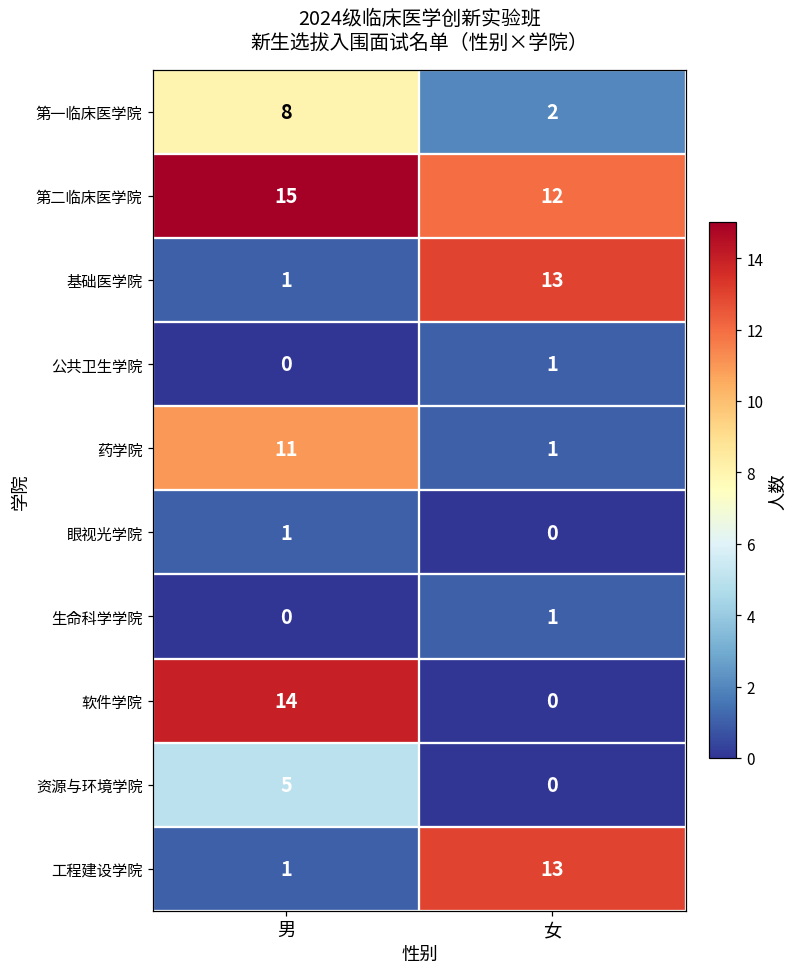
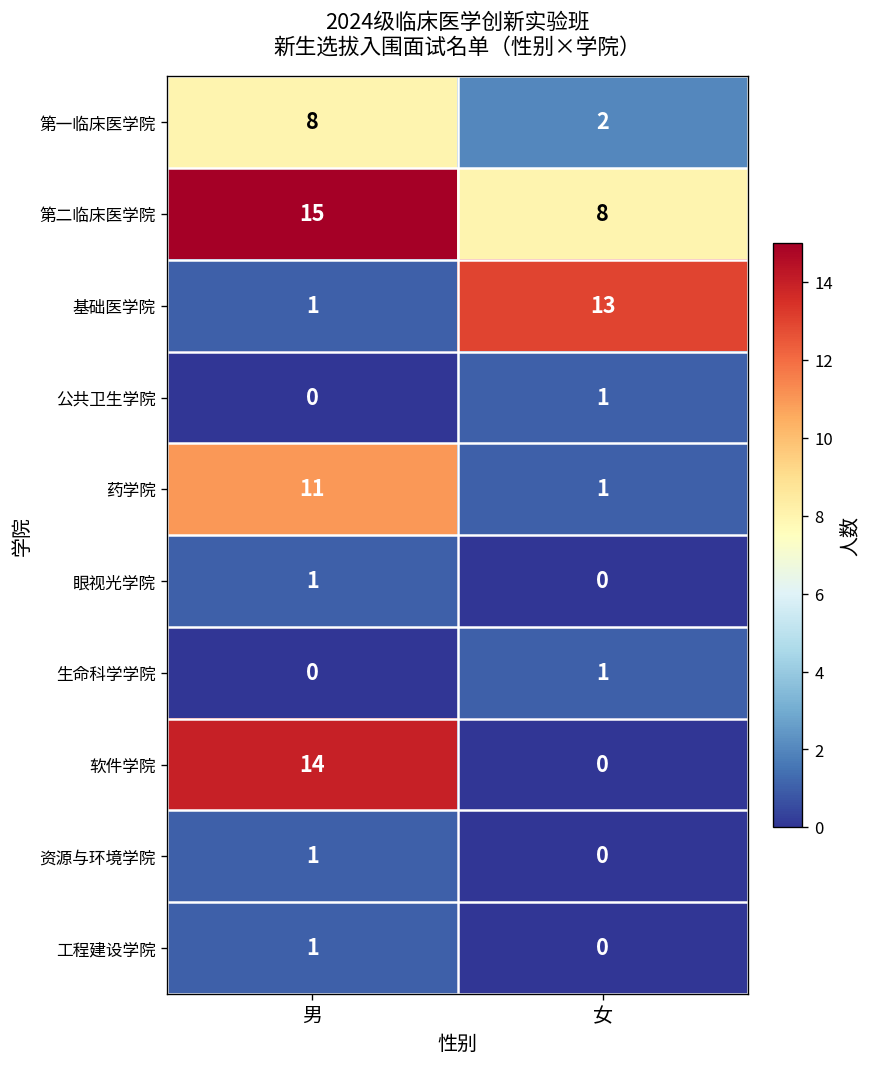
  {
    "第一临床医学院": {
      "男": 8,
      "女": 2
    },
    "第二临床医学院": {
      "男": 15,
-     "女": 12
+     "女": 8
    },
    "基础医学院": {
      "男": 1,
      "女": 13
    },
    "公共卫生学院": {
      "男": 0,
      "女": 1
    },
    "药学院": {
      "男": 11,
      "女": 1
    },
    "眼视光学院": {
      "男": 1,
      "女": 0
    },
    "生命科学学院": {
      "男": 0,
      "女": 1
    },
    "软件学院": {
      "男": 14,
      "女": 0
    },
    "资源与环境学院": {
-     "男": 5,
+     "男": 1,
      "女": 0
    },
    "工程建设学院": {
      "男": 1,
-     "女": 13
+     "女": 0
    }
  }
